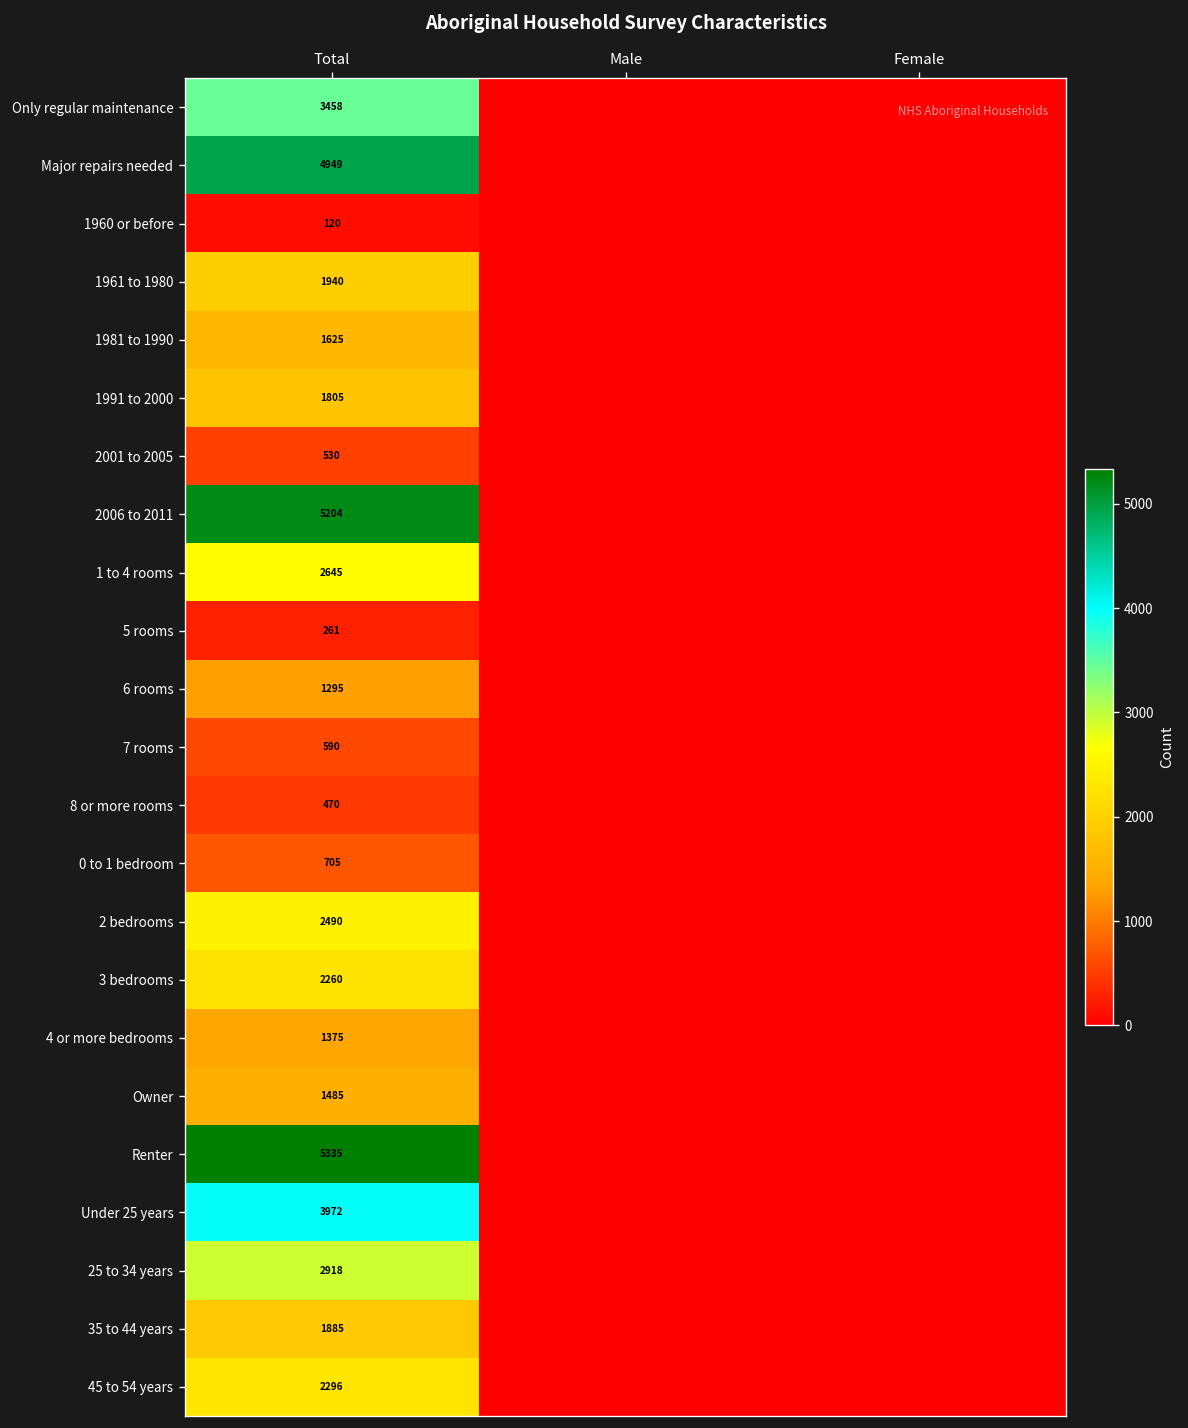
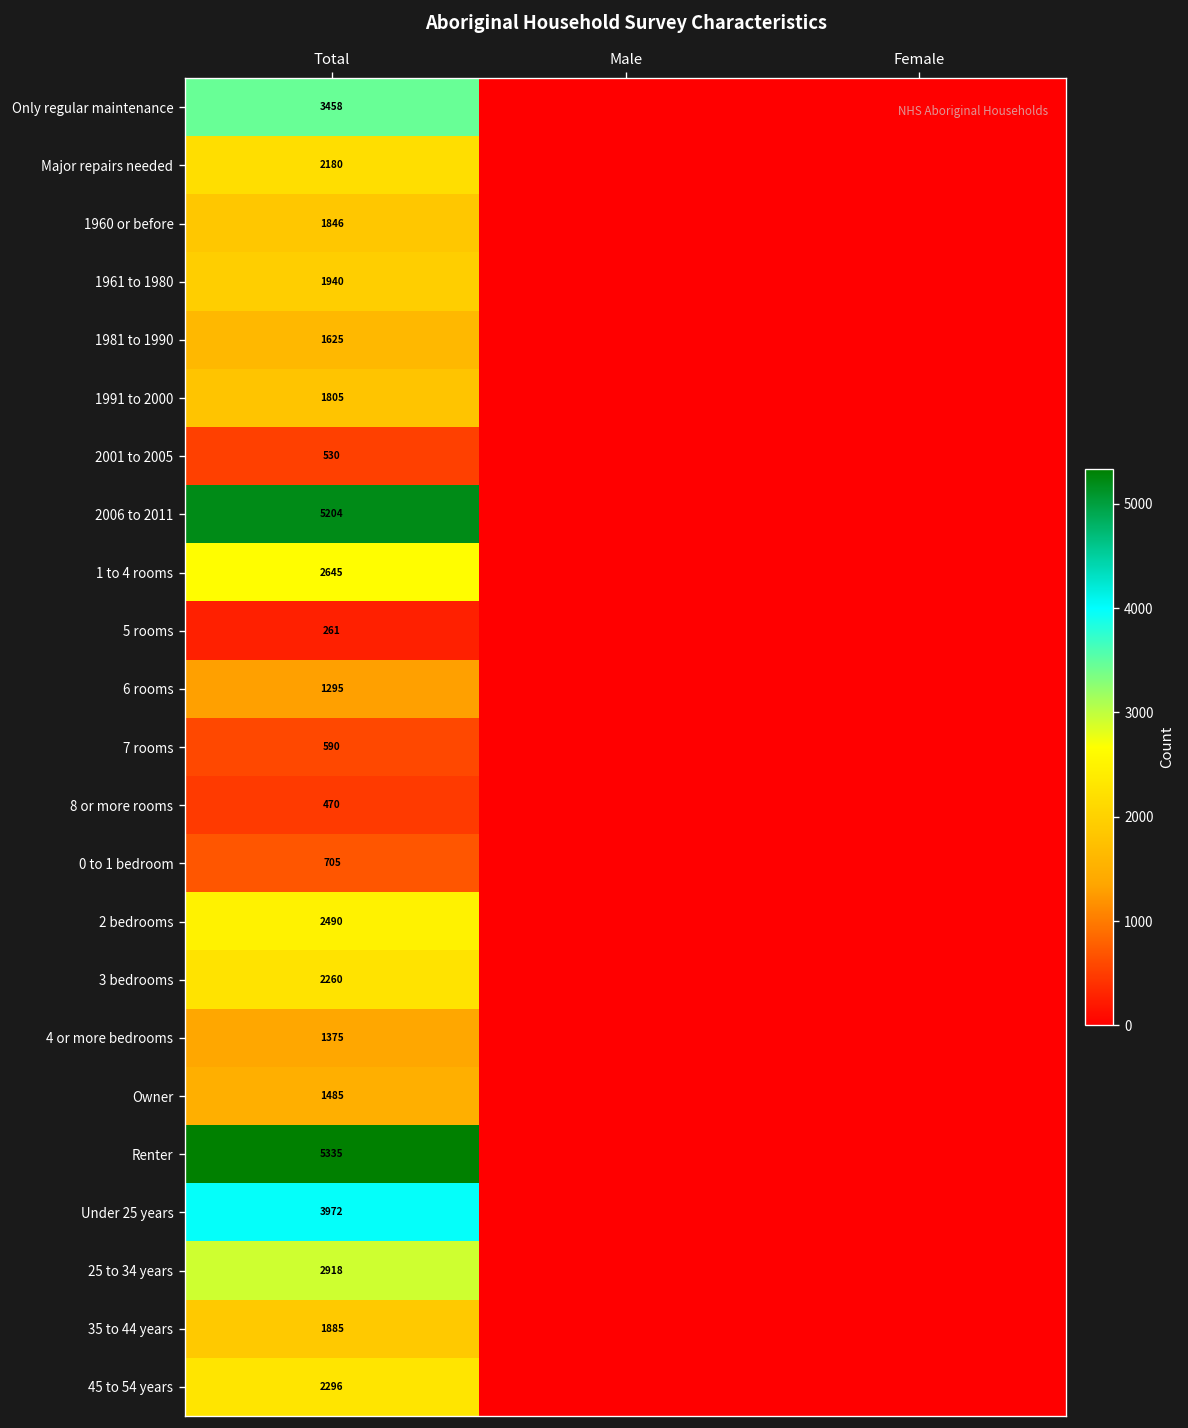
  {
    "Only regular maintenance": {
      "Total": 3458
    },
    "Major repairs needed": {
-     "Total": 4949
+     "Total": 2180
    },
    "1960 or before": {
-     "Total": 120
+     "Total": 1846
    },
    "1961 to 1980": {
      "Total": 1940
    },
    "1981 to 1990": {
      "Total": 1625
    },
    "1991 to 2000": {
      "Total": 1805
    },
    "2001 to 2005": {
      "Total": 530
    },
    "2006 to 2011": {
      "Total": 5204
    },
    "1 to 4 rooms": {
      "Total": 2645
    },
    "5 rooms": {
      "Total": 261
    },
    "6 rooms": {
      "Total": 1295
    },
    "7 rooms": {
      "Total": 590
    },
    "8 or more rooms": {
      "Total": 470
    },
    "0 to 1 bedroom": {
      "Total": 705
    },
    "2 bedrooms": {
      "Total": 2490
    },
    "3 bedrooms": {
      "Total": 2260
    },
    "4 or more bedrooms": {
      "Total": 1375
    },
    "Owner": {
      "Total": 1485
    },
    "Renter": {
      "Total": 5335
    },
    "Under 25 years": {
      "Total": 3972
    },
    "25 to 34 years": {
      "Total": 2918
    },
    "35 to 44 years": {
      "Total": 1885
    },
    "45 to 54 years": {
      "Total": 2296
    }
  }
